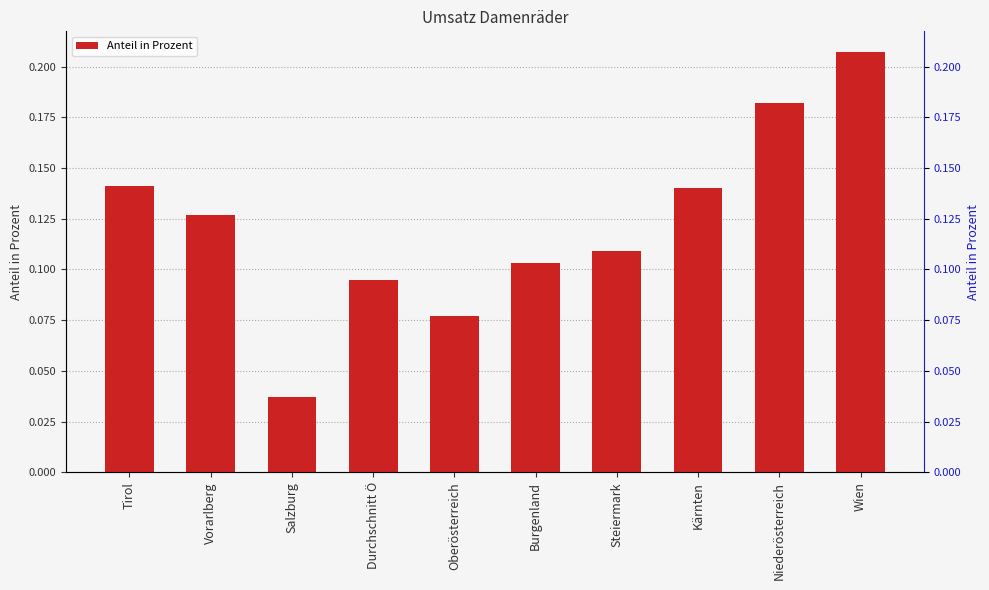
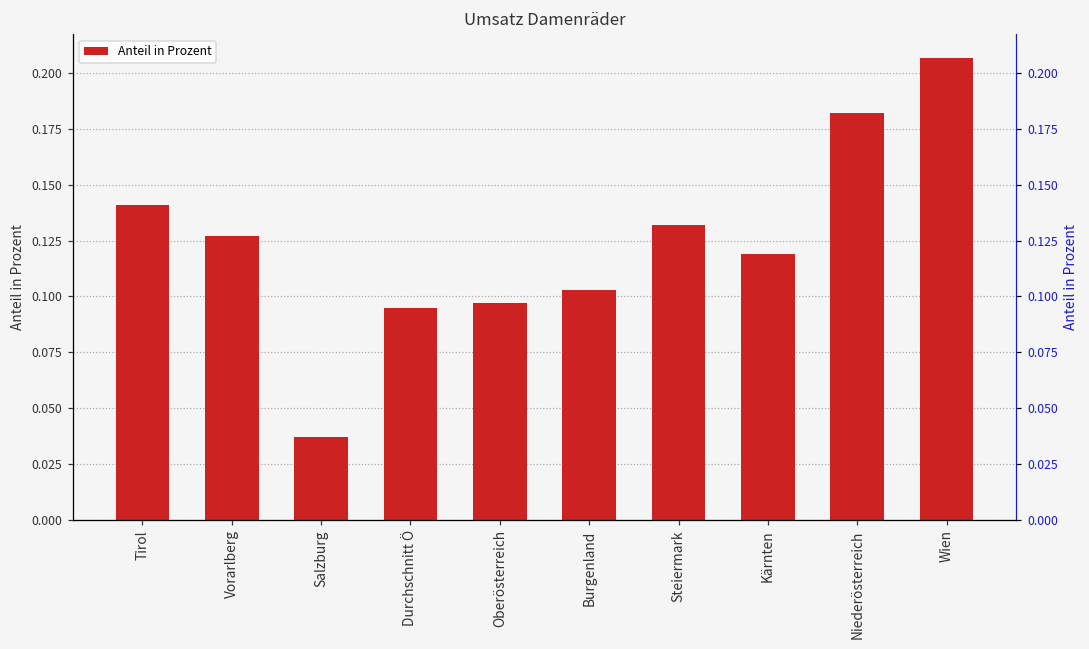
  {
    "Tirol": 0.141,
    "Vorarlberg": 0.127,
    "Salzburg": 0.037,
    "Durchschnitt Ö": 0.095,
-   "Oberösterreich": 0.077,
+   "Oberösterreich": 0.097,
    "Burgenland": 0.103,
-   "Steiermark": 0.109,
-   "Kärnten": 0.140,
+   "Steiermark": 0.132,
+   "Kärnten": 0.119,
    "Niederösterreich": 0.182,
    "Wien": 0.207
  }
